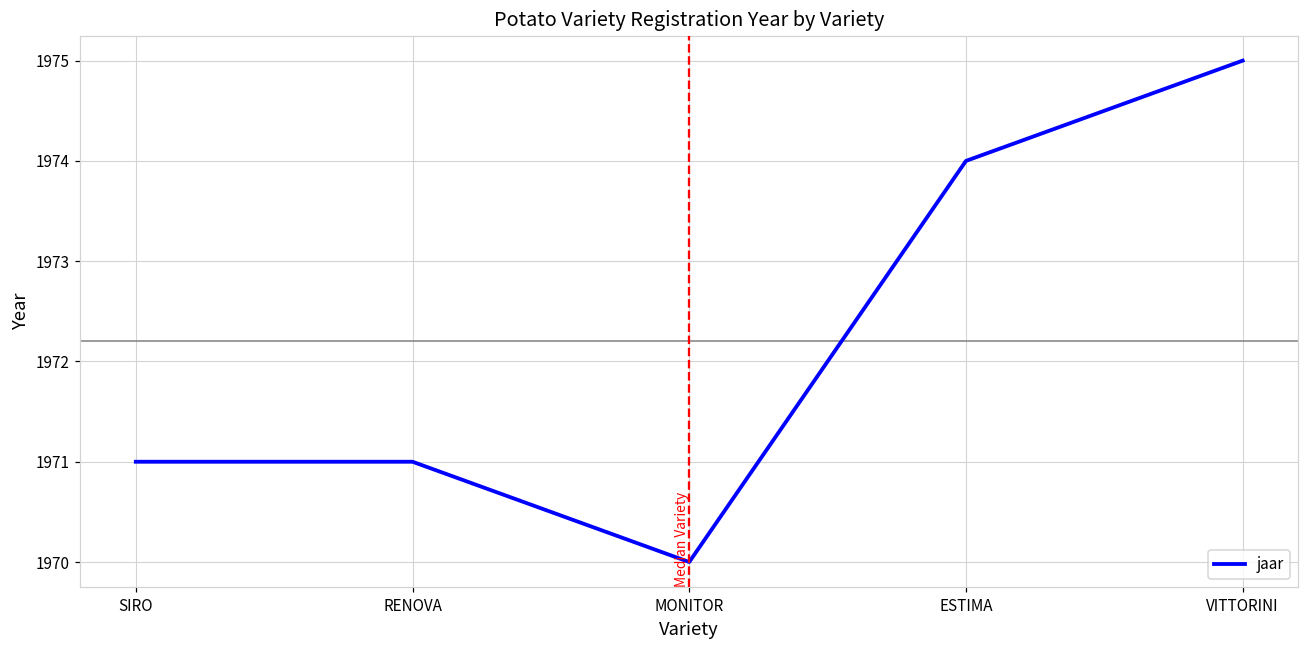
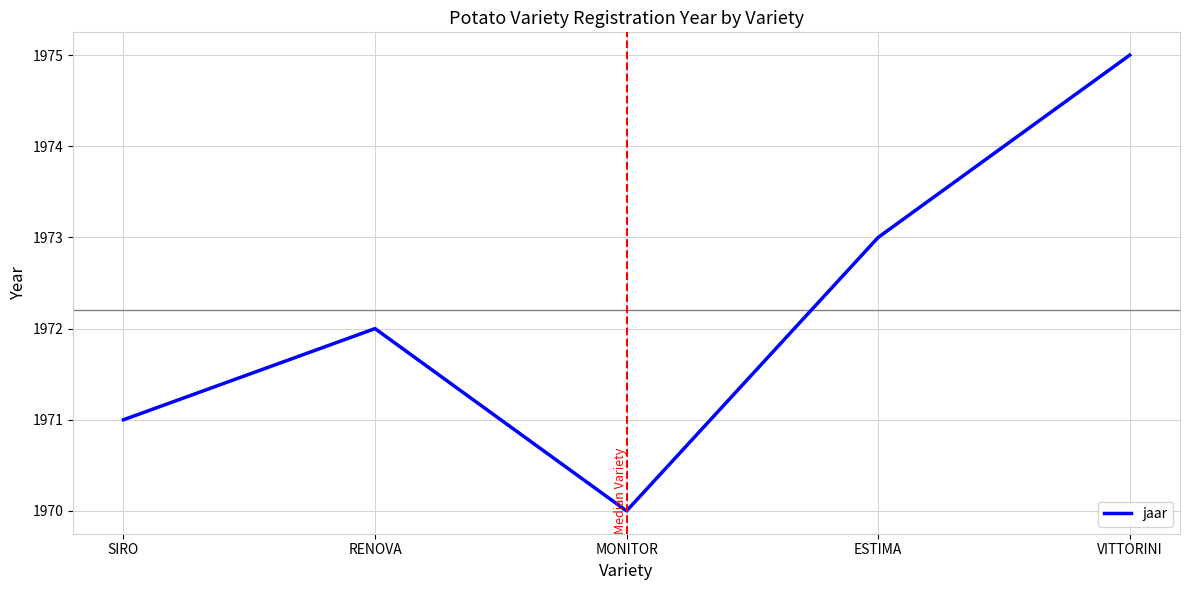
  {
    "SIRO": 1971,
-   "RENOVA": 1971,
+   "RENOVA": 1972,
    "MONITOR": 1970,
-   "ESTIMA": 1974,
+   "ESTIMA": 1973,
    "VITTORINI": 1975
  }
